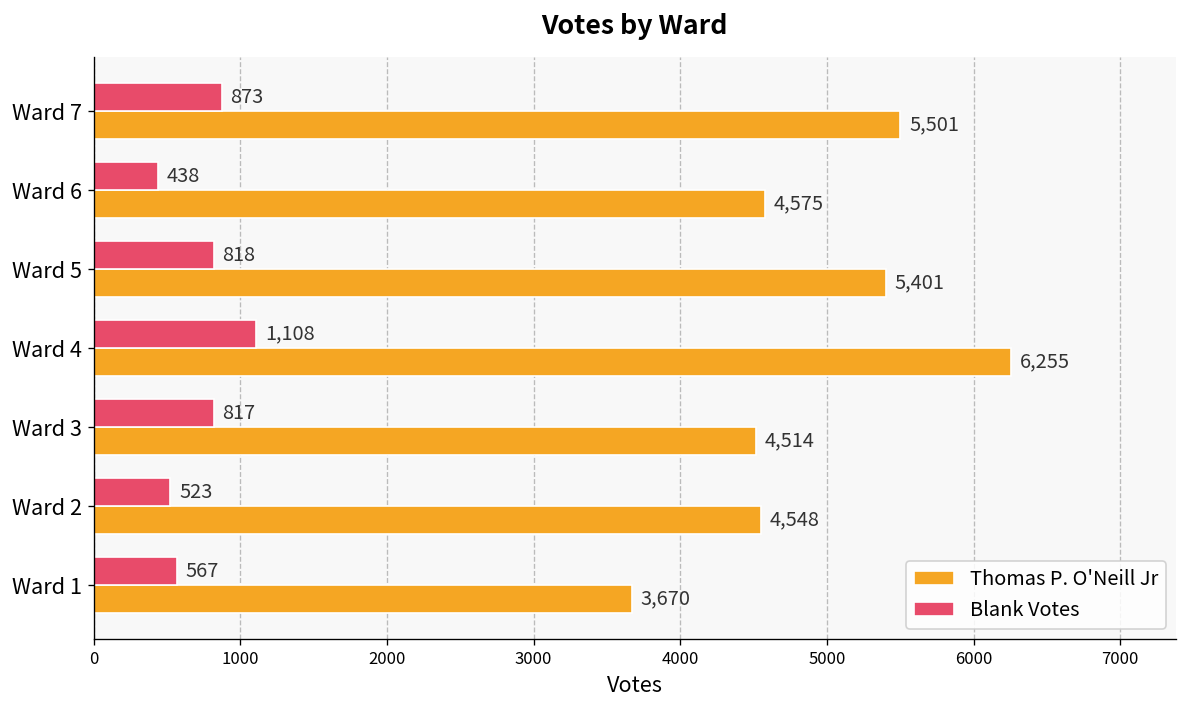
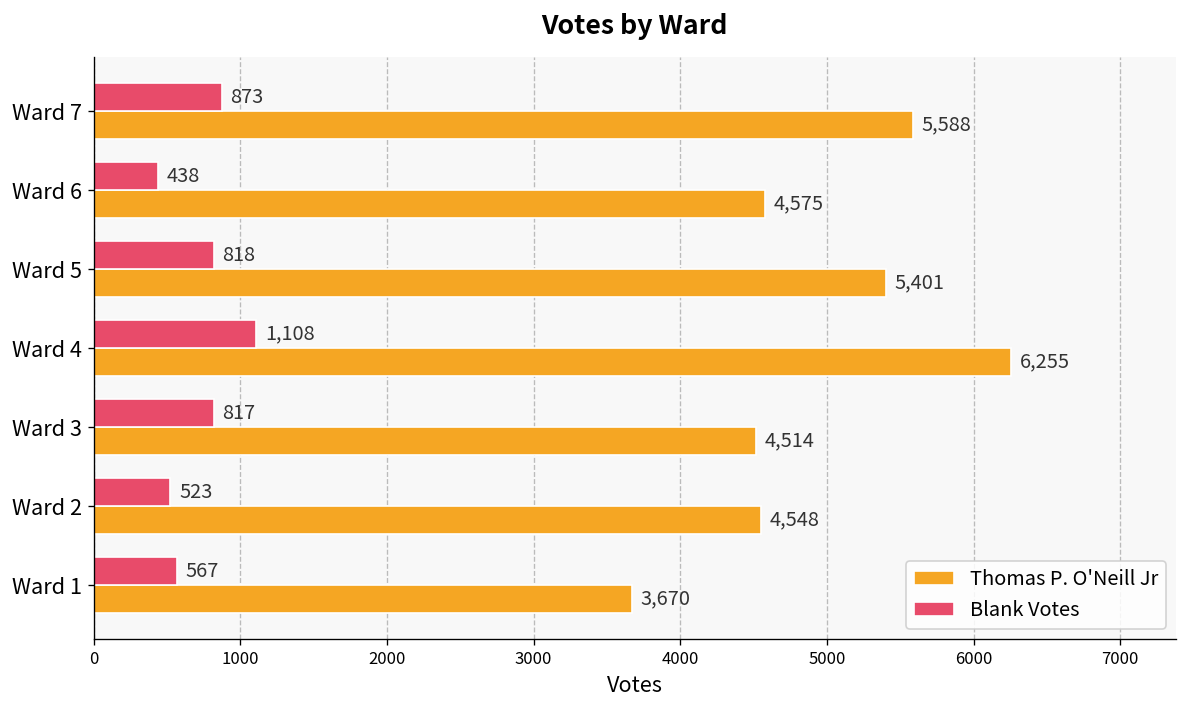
  {
    "Thomas P. O'Neill Jr": {
-     "Ward 7": "5,501",
+     "Ward 7": "5,588",
      "Ward 6": "4,575",
      "Ward 5": "5,401",
      "Ward 4": "6,255",
      "Ward 3": "4,514",
      "Ward 2": "4,548",
      "Ward 1": "3,670"
    },
    "Blank Votes": {
      "Ward 7": "873",
      "Ward 6": "438",
      "Ward 5": "818",
      "Ward 4": "1,108",
      "Ward 3": "817",
      "Ward 2": "523",
      "Ward 1": "567"
    }
  }
